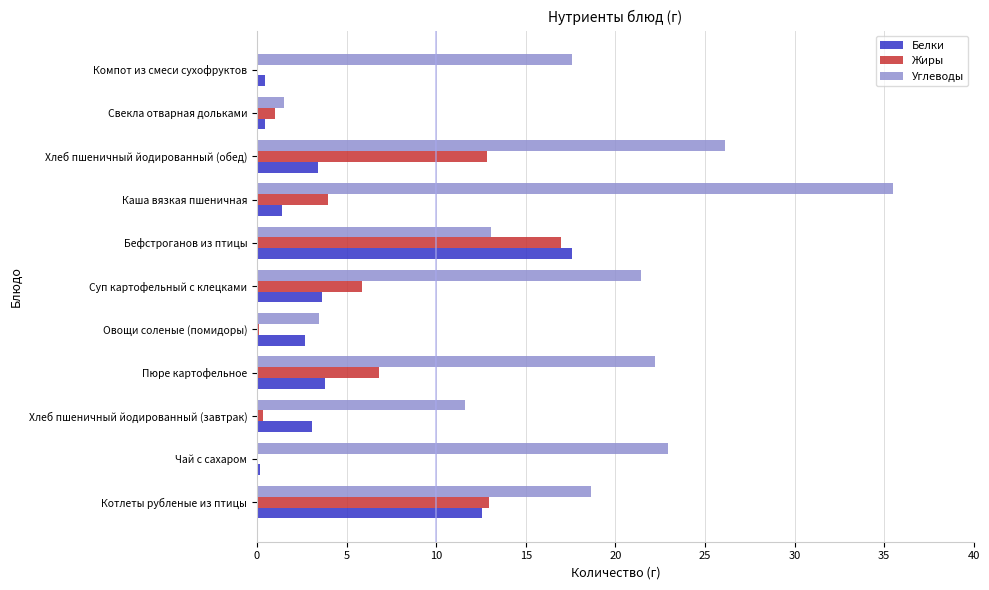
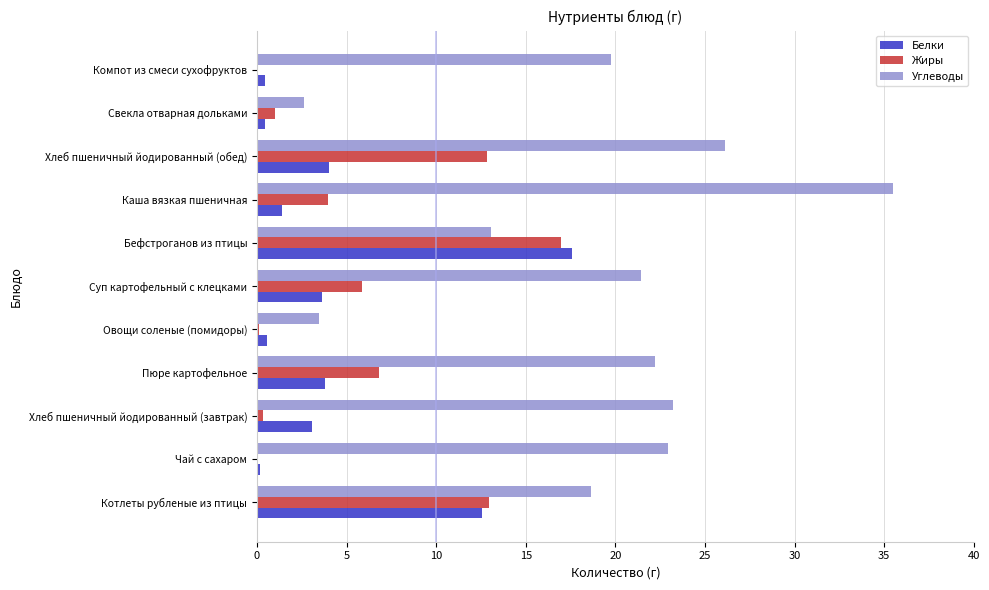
  {
    "Белки": {
      "Компот из смеси сухофруктов": 0.5,
      "Свекла отварная дольками": 0.5,
-     "Хлеб пшеничный йодированный (обед)": 3.4,
+     "Хлеб пшеничный йодированный (обед)": 4.0,
      "Каша вязкая пшеничная": 1.4,
      "Бефстроганов из птицы": 17.6,
      "Суп картофельный с клецками": 3.6,
-     "Овощи соленые (помидоры)": 2.7,
+     "Овощи соленые (помидоры)": 0.6,
      "Пюре картофельное": 3.8,
      "Хлеб пшеничный йодированный (завтрак)": 3.0,
      "Чай с сахаром": 0.2,
      "Котлеты рубленые из птицы": 12.5
    },
    "Жиры": {
      "Компот из смеси сухофруктов": 0.0,
      "Свекла отварная дольками": 1.0,
      "Хлеб пшеничный йодированный (обед)": 12.8,
      "Каша вязкая пшеничная": 4.0,
      "Бефстроганов из птицы": 17.0,
      "Суп картофельный с клецками": 5.9,
      "Пюре картофельное": 6.8,
      "Хлеб пшеничный йодированный (завтрак)": 0.3,
      "Котлеты рубленые из птицы": 13.0
    },
    "Углеводы": {
-     "Компот из смеси сухофруктов": 17.6,
-     "Свекла отварная дольками": 1.5,
+     "Компот из смеси сухофруктов": 19.8,
+     "Свекла отварная дольками": 2.6,
      "Хлеб пшеничный йодированный (обед)": 26.1,
      "Каша вязкая пшеничная": 35.5,
      "Бефстроганов из птицы": 13.1,
      "Суп картофельный с клецками": 21.4,
      "Овощи соленые (помидоры)": 3.5,
      "Пюре картофельное": 22.2,
-     "Хлеб пшеничный йодированный (завтрак)": 11.6,
+     "Хлеб пшеничный йодированный (завтрак)": 23.2,
      "Чай с сахаром": 22.9,
      "Котлеты рубленые из птицы": 18.6
    }
  }
